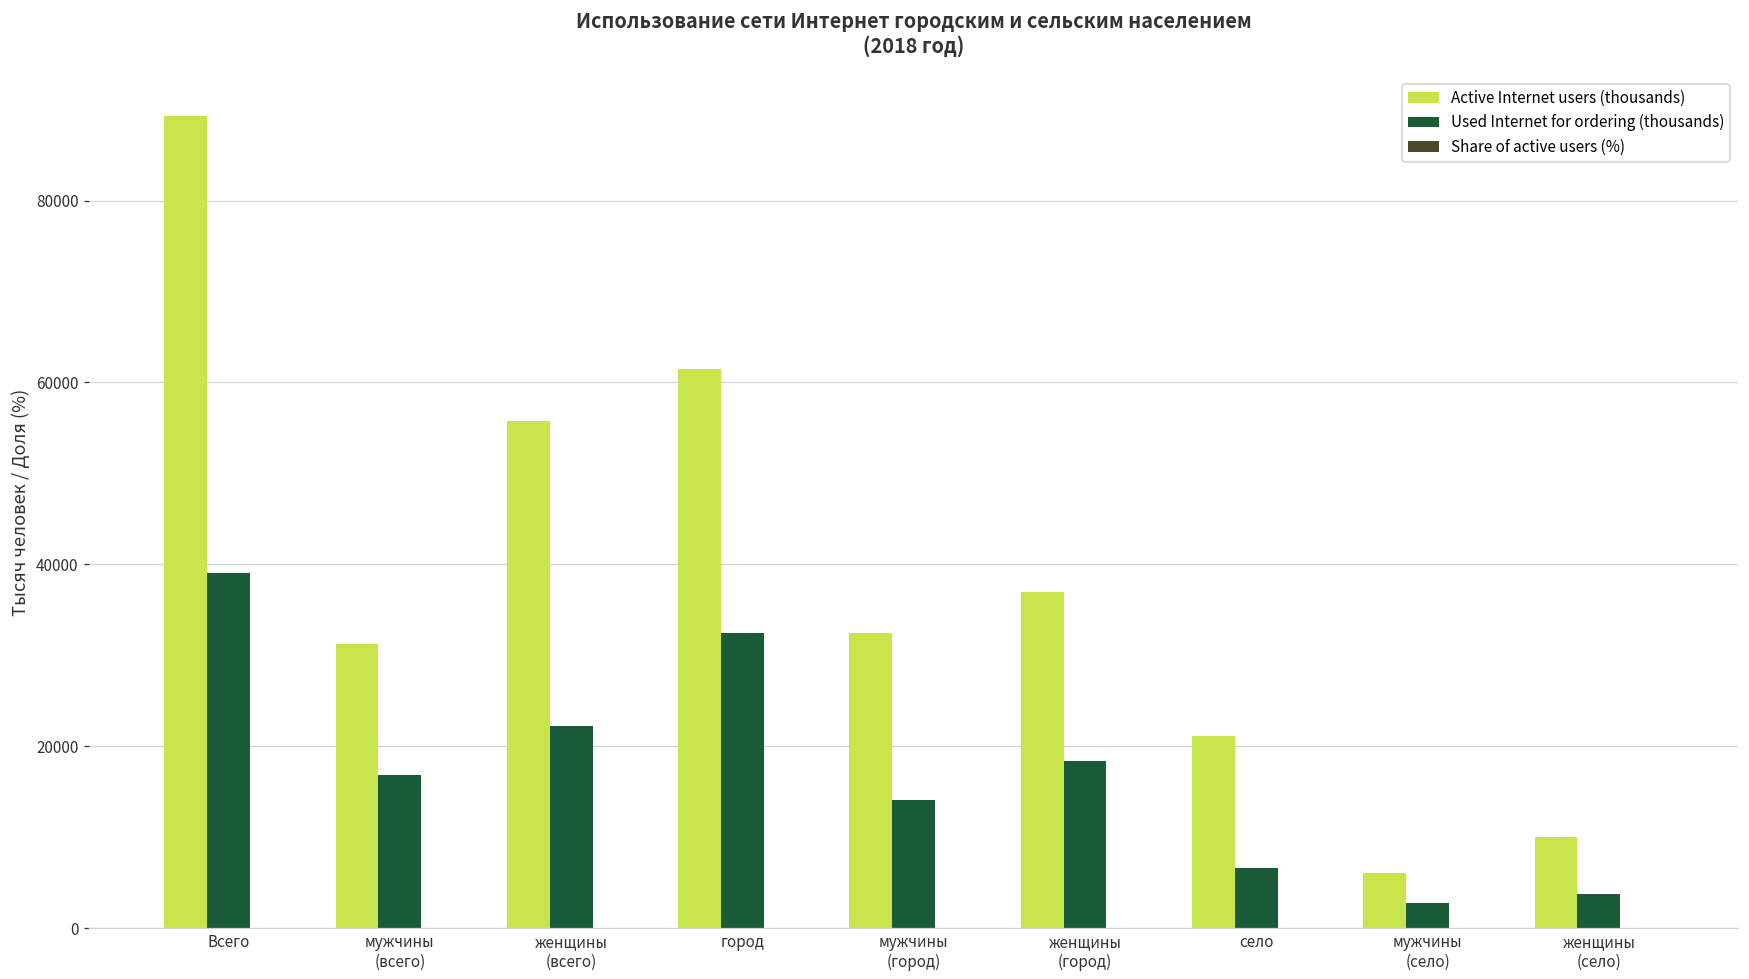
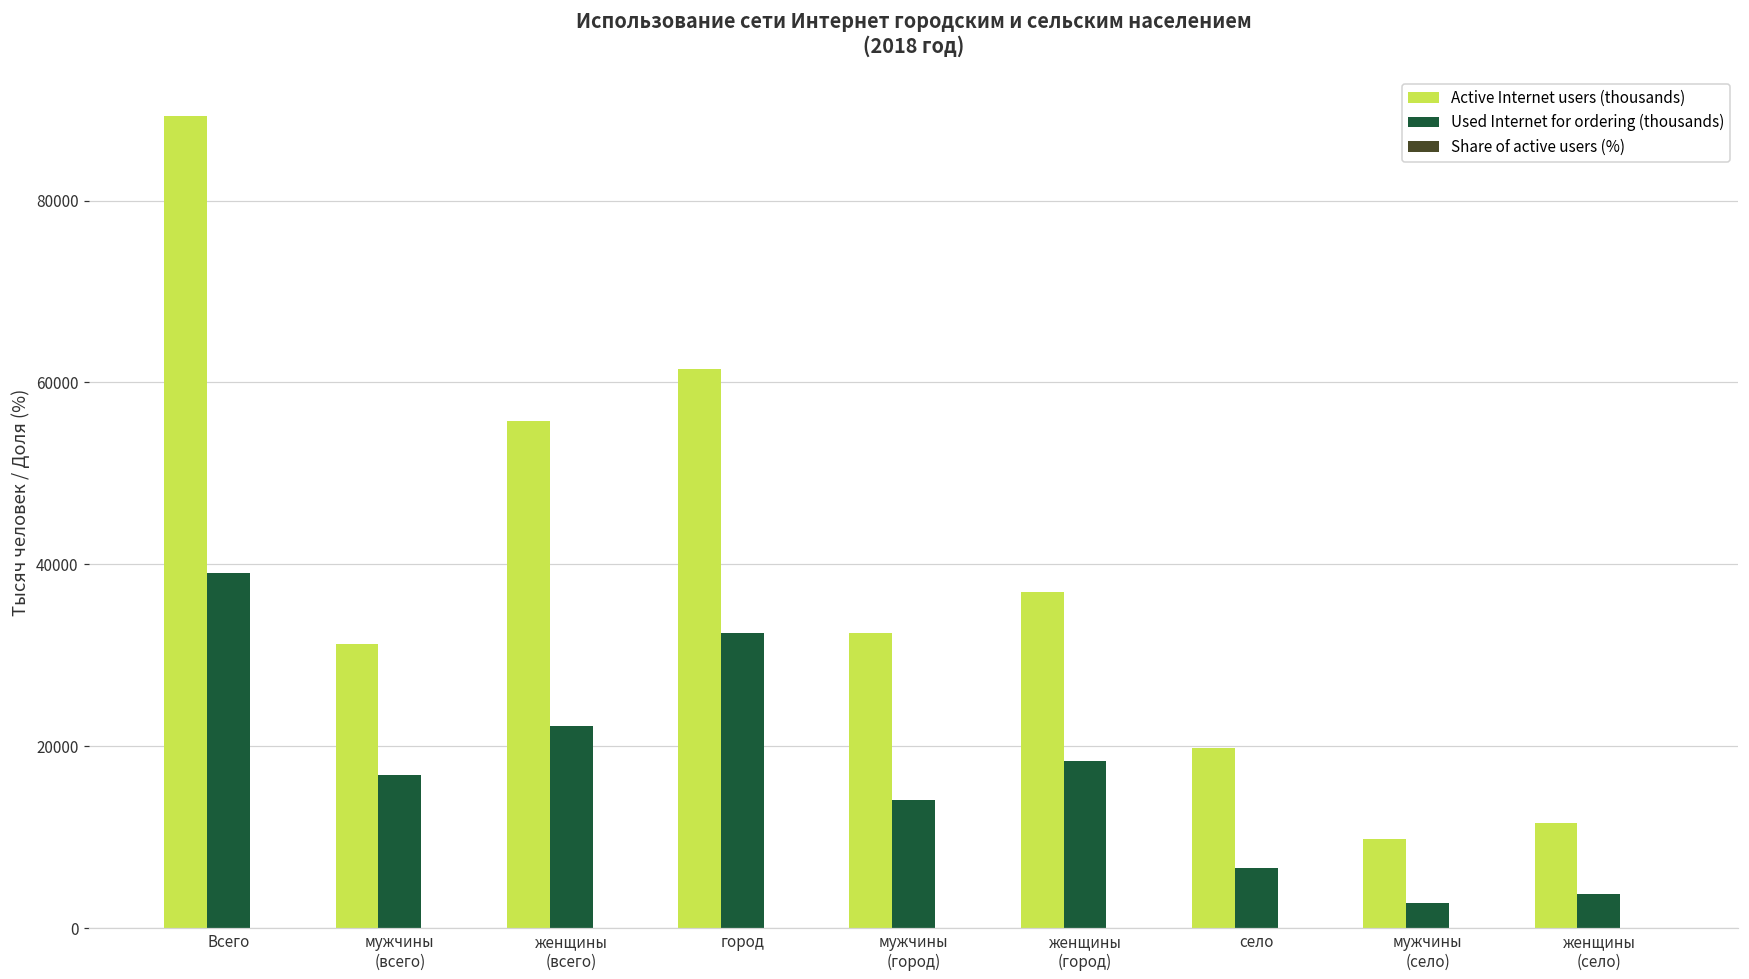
  {
    "Active Internet users (thousands)": {
      "Всего": 89000,
      "мужчины (всего)": 31000,
      "женщины (всего)": 56000,
      "город": 62000,
      "мужчины (город)": 32000,
      "женщины (город)": 37000,
-     "село": 21000,
-     "мужчины (село)": 6000,
-     "женщины (село)": 10000
+     "село": 20000,
+     "мужчины (село)": 10000,
+     "женщины (село)": 12000
    }
  }
